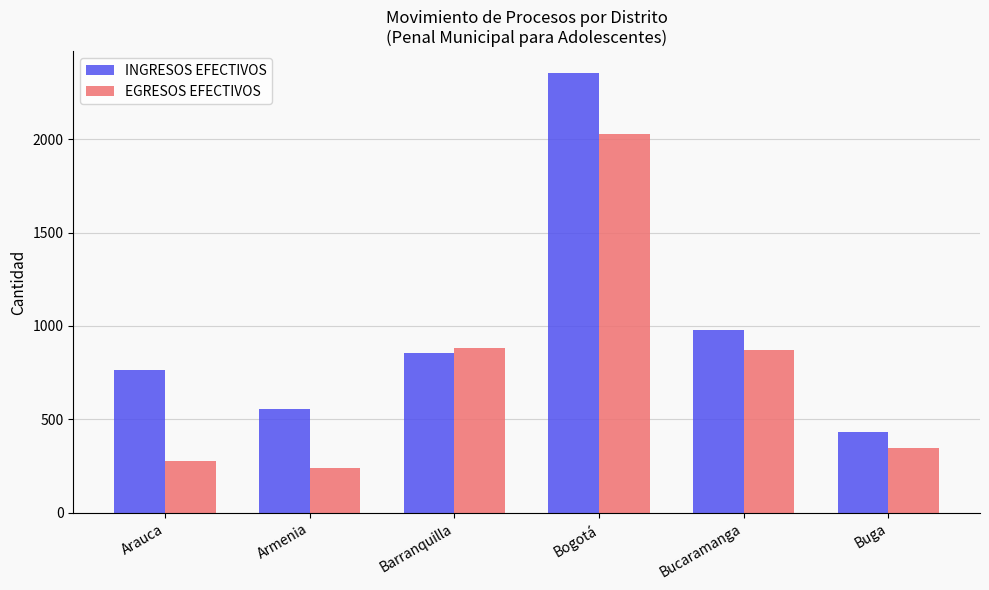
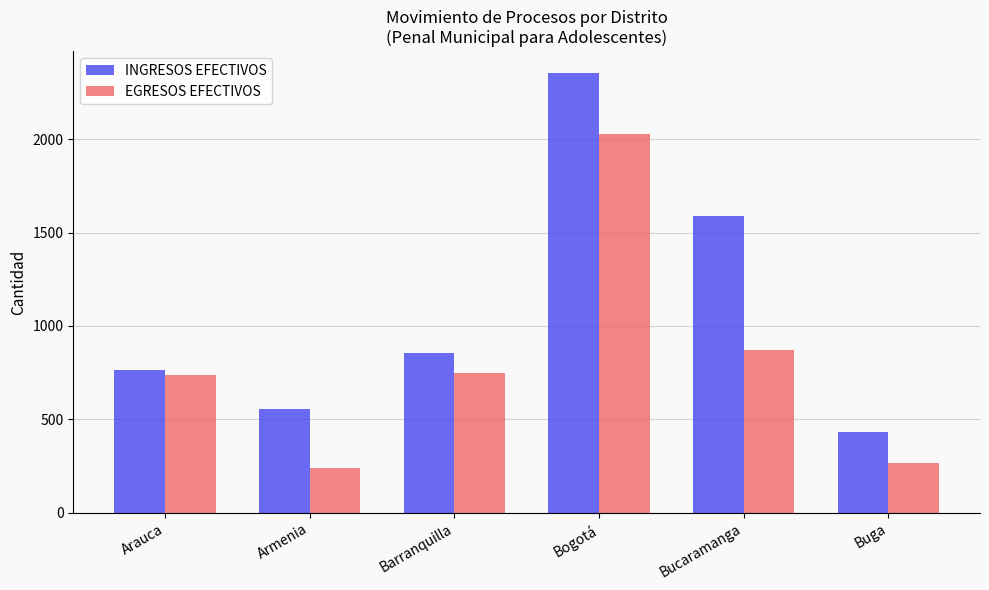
  {
    "INGRESOS EFECTIVOS": {
      "Arauca": 770,
      "Armenia": 560,
      "Barranquilla": 850,
      "Bogotá": 2350,
-     "Bucaramanga": 980,
+     "Bucaramanga": 1590,
      "Buga": 430
    },
    "EGRESOS EFECTIVOS": {
-     "Arauca": 280,
+     "Arauca": 740,
      "Armenia": 240,
-     "Barranquilla": 880,
+     "Barranquilla": 750,
      "Bogotá": 2030,
      "Bucaramanga": 870,
-     "Buga": 350
+     "Buga": 260
    }
  }
